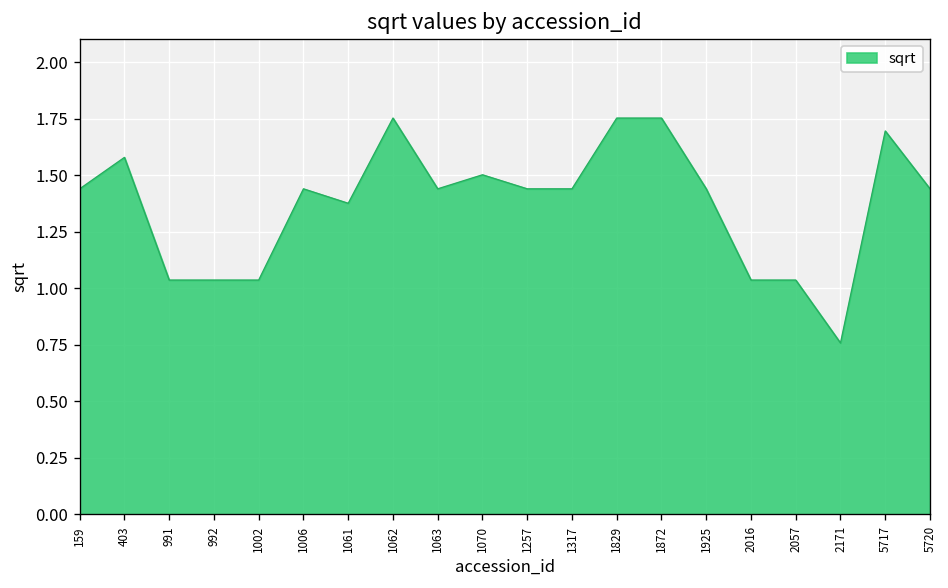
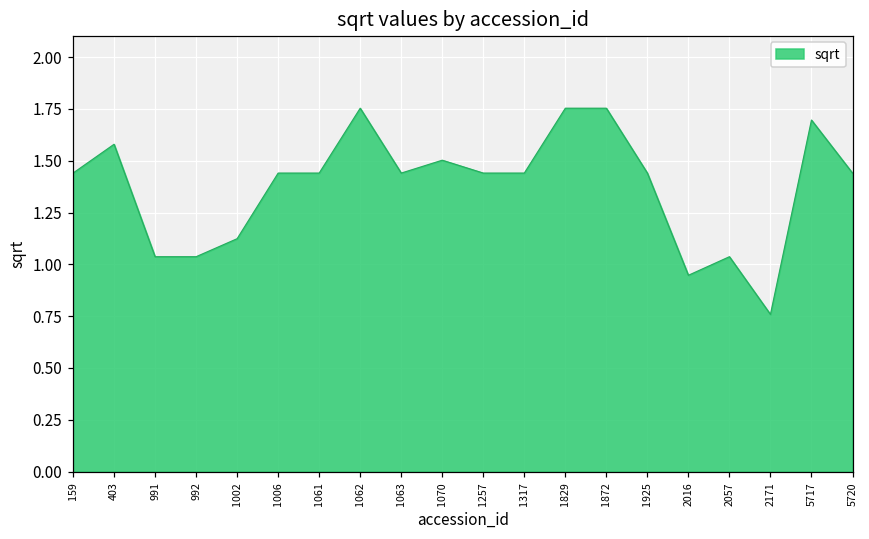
  {
    "159": 1.44,
    "403": 1.58,
    "991": 1.04,
    "992": 1.04,
-   "1002": 1.04,
+   "1002": 1.12,
    "1006": 1.44,
-   "1061": 1.38,
+   "1061": 1.44,
    "1062": 1.75,
    "1063": 1.44,
    "1070": 1.50,
    "1257": 1.44,
    "1317": 1.44,
    "1829": 1.75,
    "1872": 1.75,
    "1925": 1.44,
-   "2016": 1.04,
+   "2016": 0.95,
    "2057": 1.04,
    "2171": 0.76,
    "5717": 1.70,
    "5720": 1.44
  }
